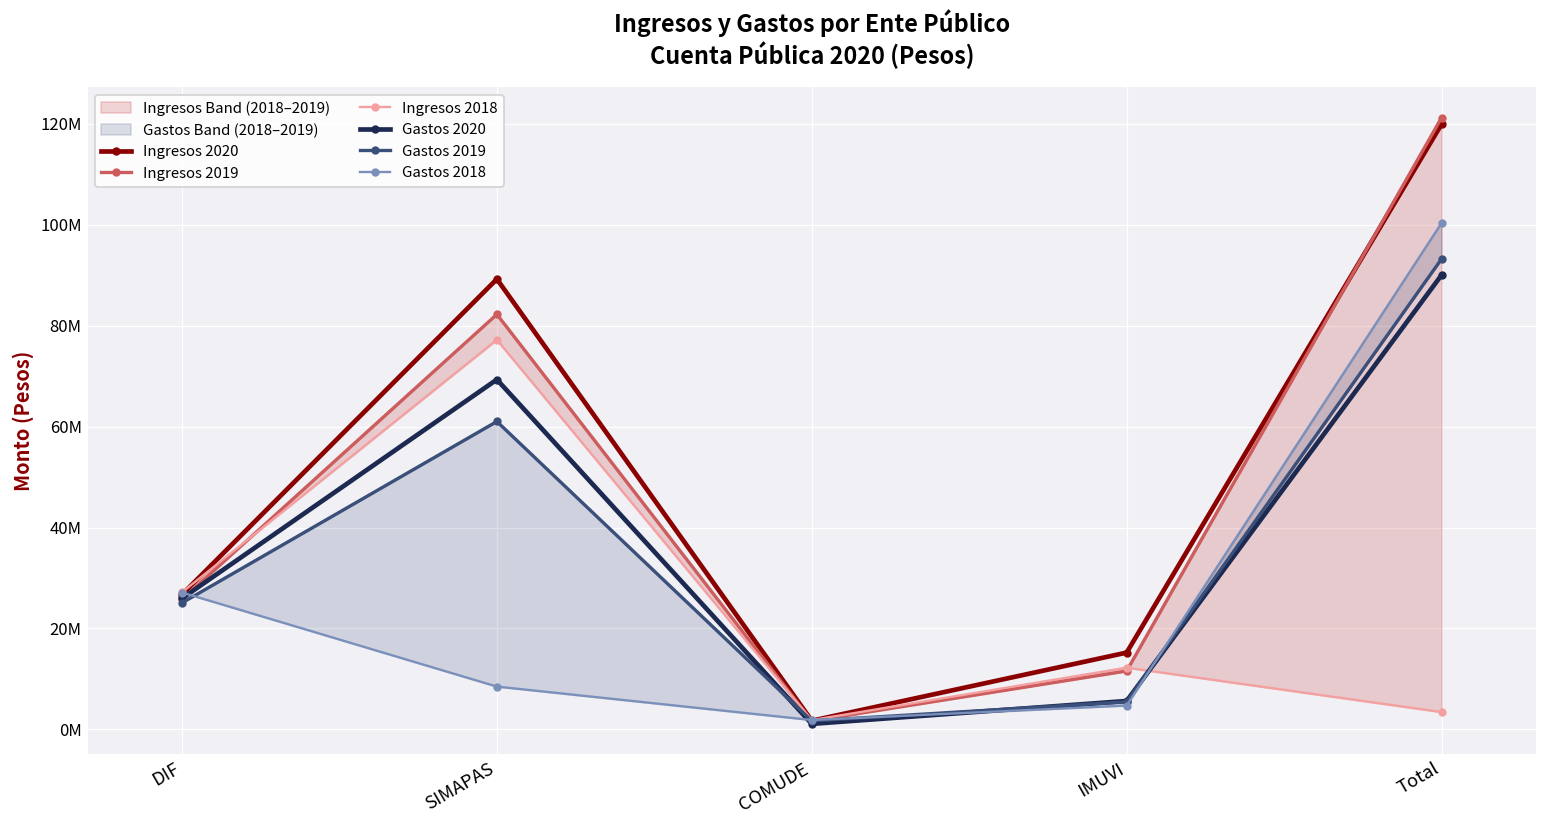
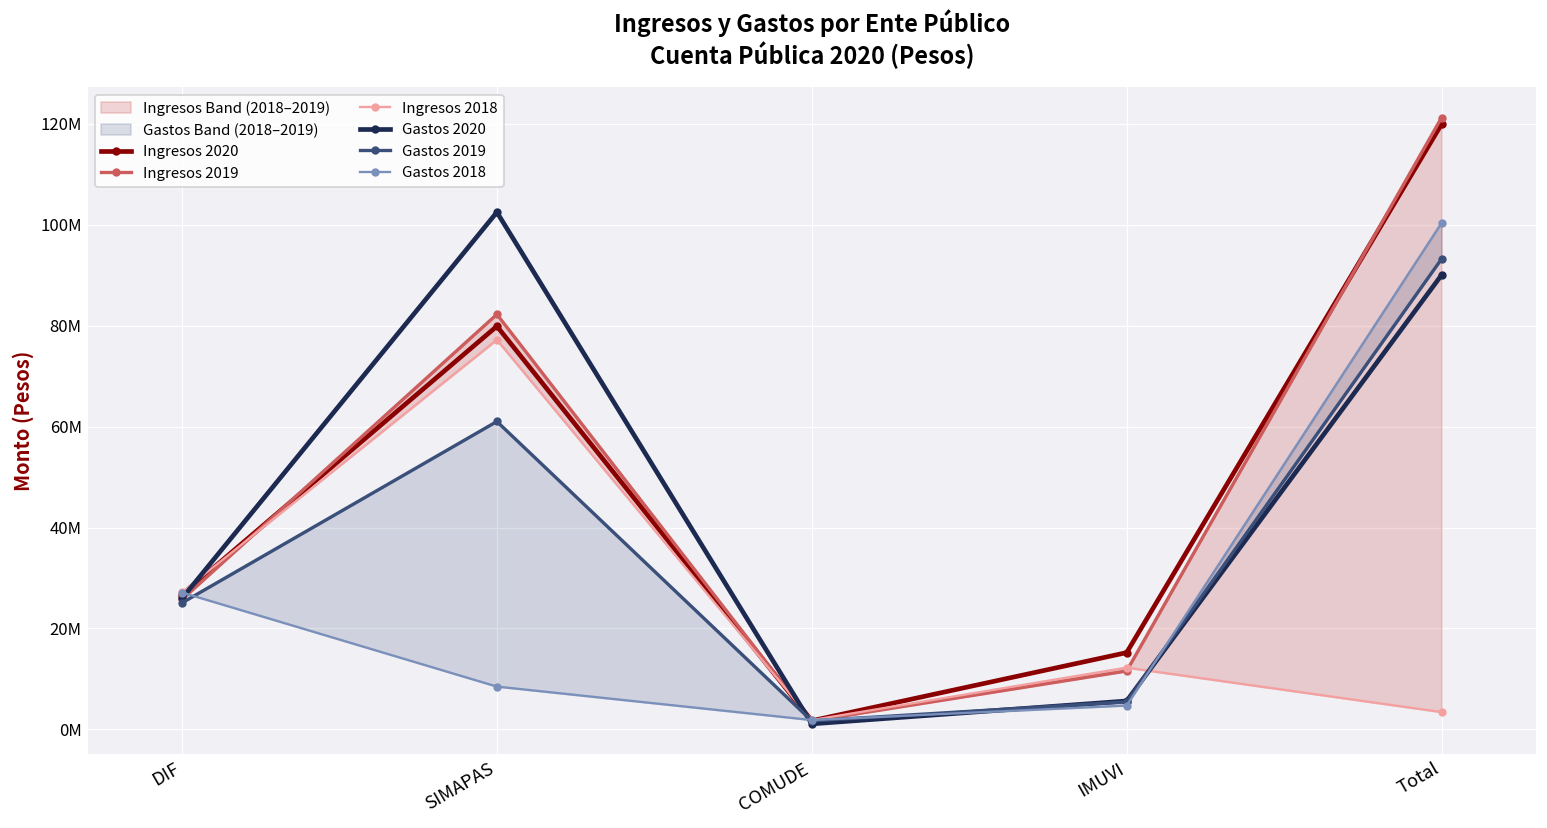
  {
    "Ingresos 2020": {
-     "SIMAPAS": 89000000,
+     "SIMAPAS": 80000000,
      "IMUVI": 15000000,
      "Total": 120000000
    },
    "Ingresos 2018": {
      "SIMAPAS": 77000000,
      "Total": 3000000
    },
    "Gastos 2020": {
-     "SIMAPAS": 69000000,
+     "SIMAPAS": 102000000,
      "Total": 90000000
    },
    "Gastos 2018": {
      "SIMAPAS": 8000000,
      "IMUVI": 5000000
    }
  }
